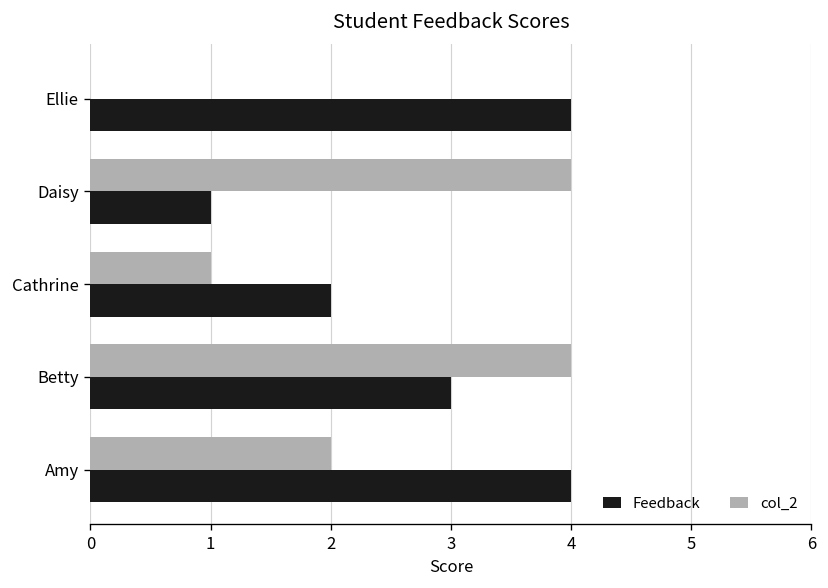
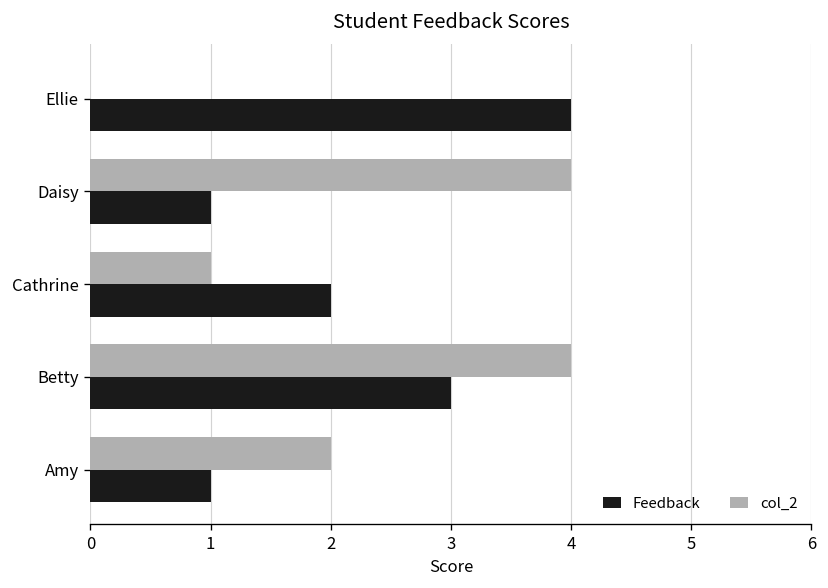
  {
    "Feedback": {
      "Ellie": 4,
      "Daisy": 1,
      "Cathrine": 2,
      "Betty": 3,
-     "Amy": 4
+     "Amy": 1
    },
    "col_2": {
      "Ellie": 0,
      "Daisy": 4,
      "Cathrine": 1,
      "Betty": 4,
      "Amy": 2
    }
  }
